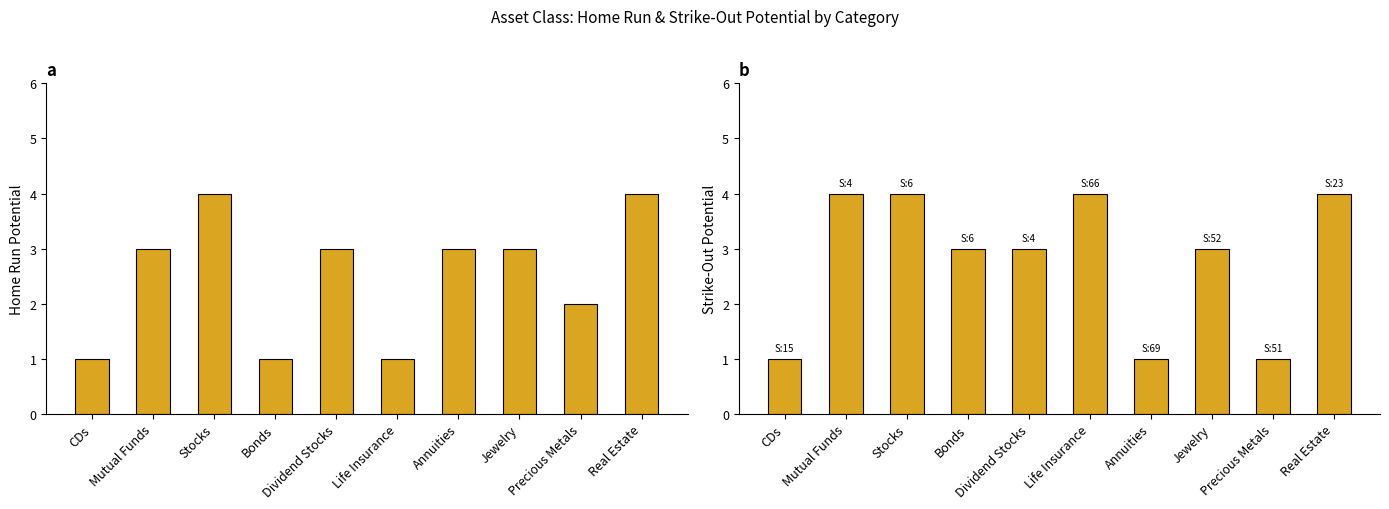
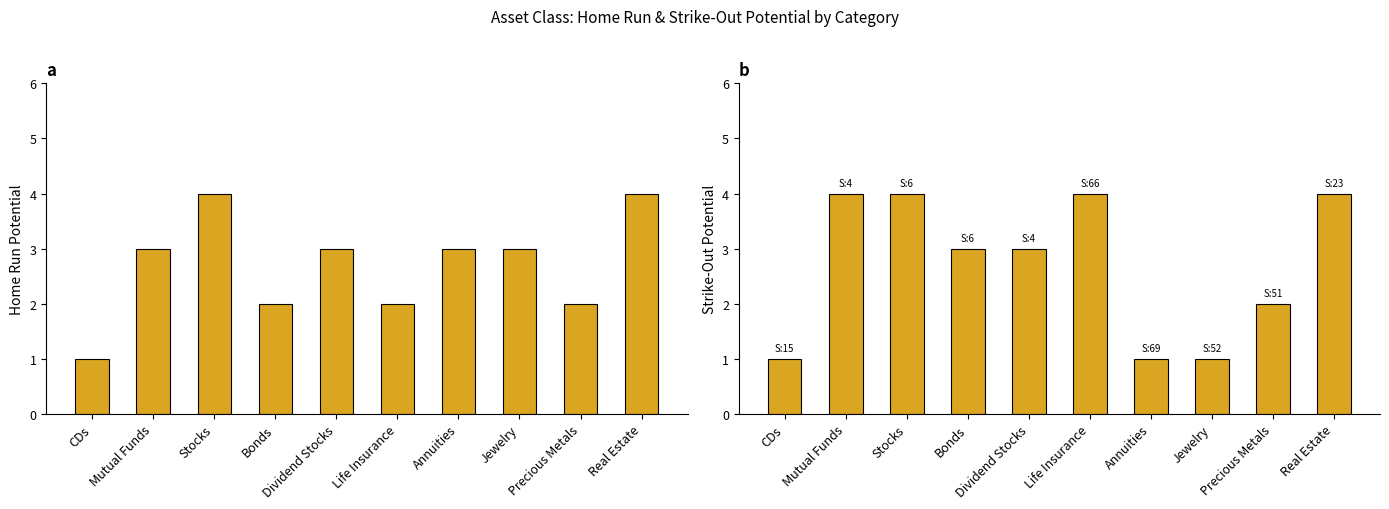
  {
    "a": {
      "CDs": 1,
      "Mutual Funds": 3,
      "Stocks": 4,
-     "Bonds": 1,
+     "Bonds": 2,
      "Dividend Stocks": 3,
-     "Life Insurance": 1,
+     "Life Insurance": 2,
      "Annuities": 3,
      "Jewelry": 3,
      "Precious Metals": 2,
      "Real Estate": 4
    },
    "b": {
-     "Jewelry": 3,
-     "Precious Metals": 1
+     "Jewelry": 1,
+     "Precious Metals": 2
    }
  }
